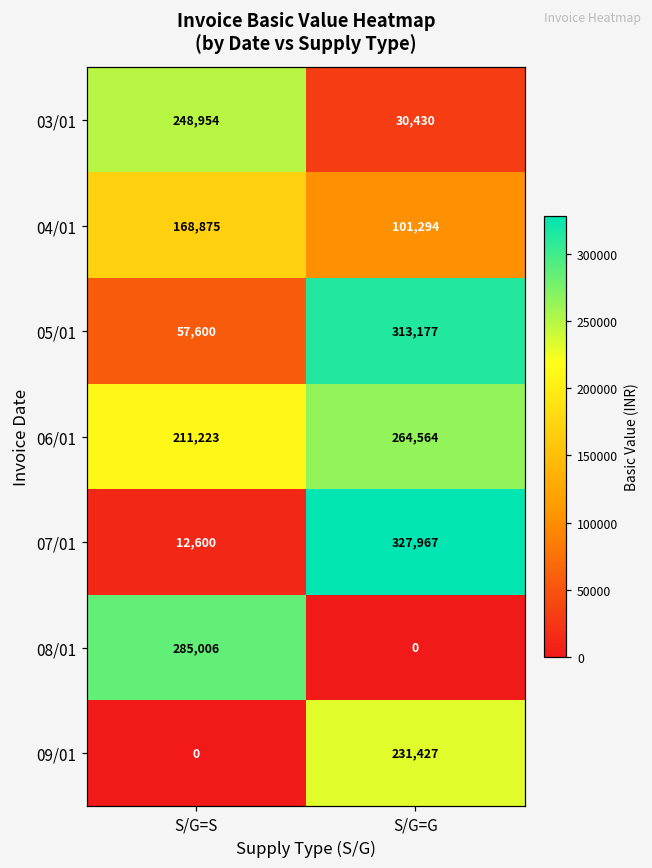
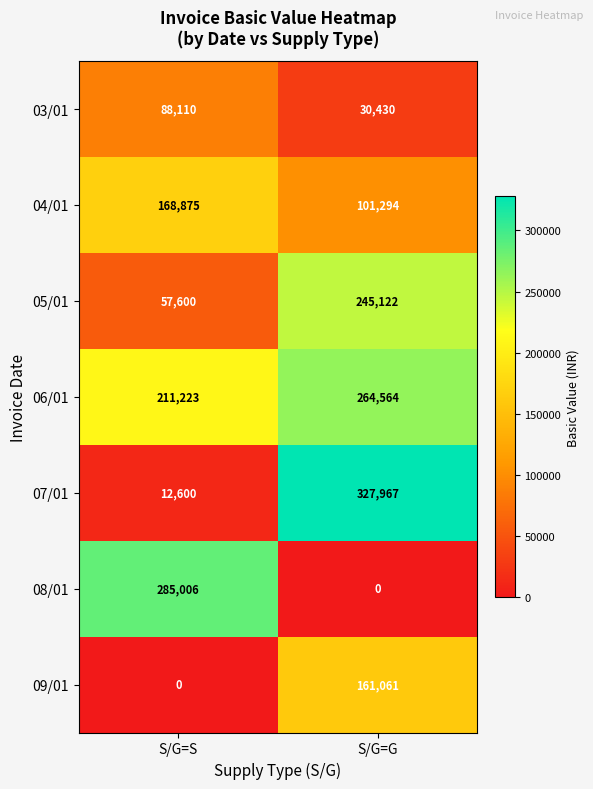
  {
    "03/01": {
-     "S/G=S": "248,954",
+     "S/G=S": "88,110",
      "S/G=G": "30,430"
    },
    "04/01": {
      "S/G=S": "168,875",
      "S/G=G": "101,294"
    },
    "05/01": {
      "S/G=S": "57,600",
-     "S/G=G": "313,177"
+     "S/G=G": "245,122"
    },
    "06/01": {
      "S/G=S": "211,223",
      "S/G=G": "264,564"
    },
    "07/01": {
      "S/G=S": "12,600",
      "S/G=G": "327,967"
    },
    "08/01": {
      "S/G=S": "285,006",
      "S/G=G": "0"
    },
    "09/01": {
      "S/G=S": "0",
-     "S/G=G": "231,427"
+     "S/G=G": "161,061"
    }
  }
